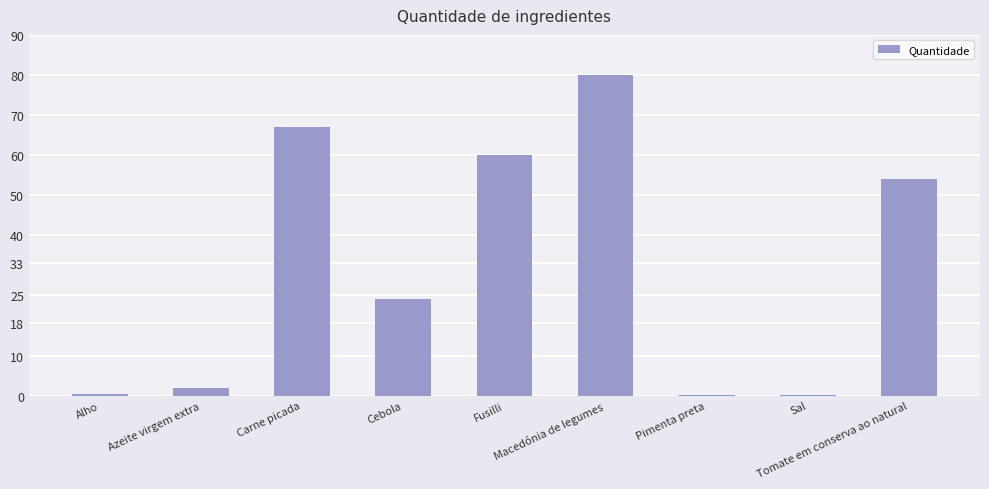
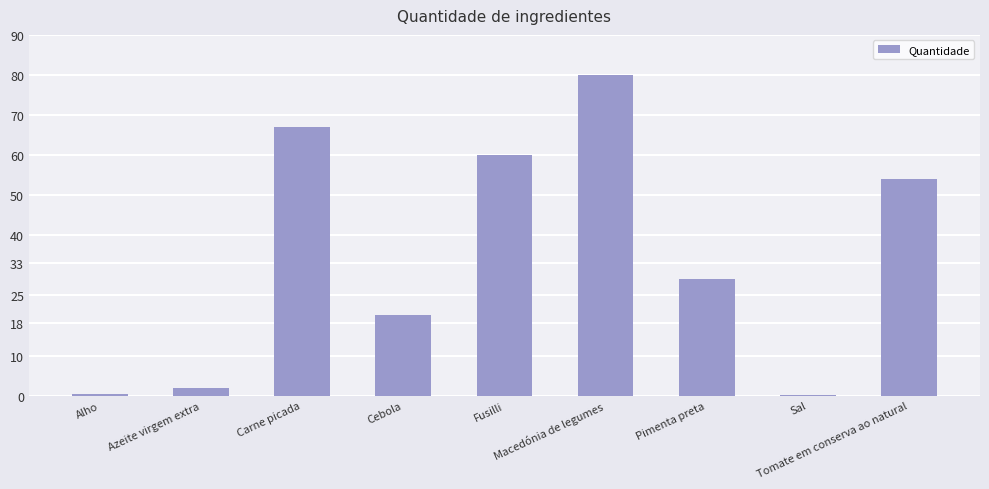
  {
    "Azeite virgem extra": 2,
    "Carne picada": 67,
-   "Cebola": 24,
+   "Cebola": 20,
    "Fusilli": 60,
    "Macedónia de legumes": 80,
-   "Pimenta preta": 0,
+   "Pimenta preta": 29,
    "Tomate em conserva ao natural": 54
  }
